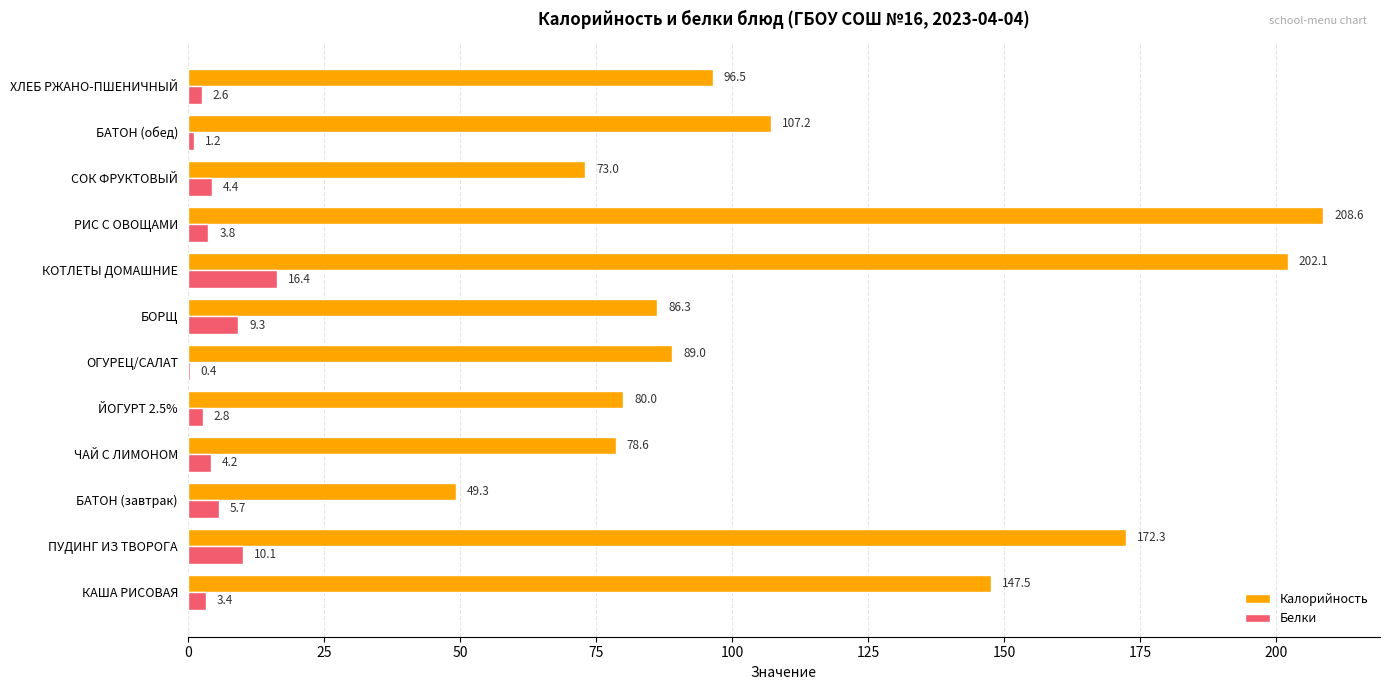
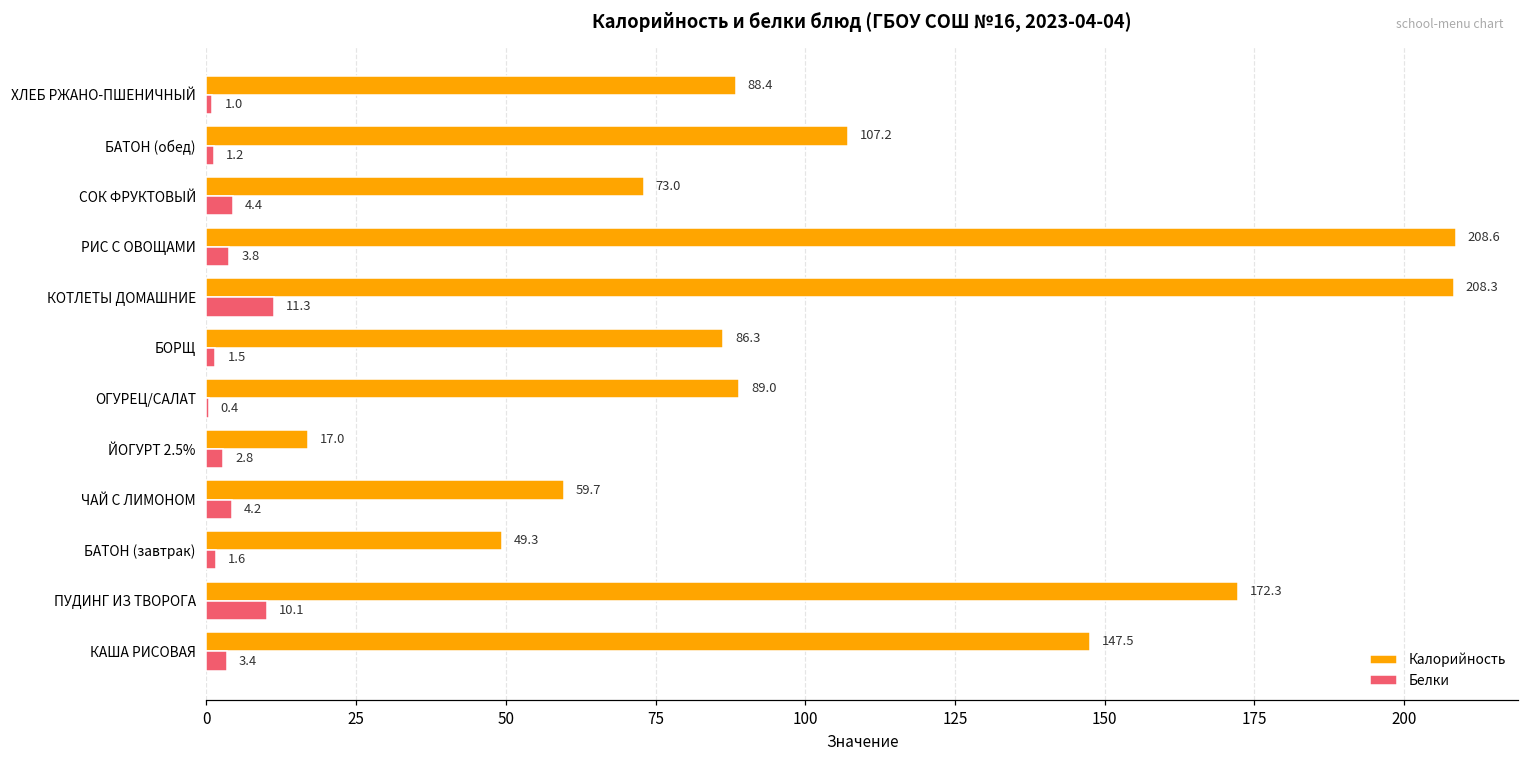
  {
    "Калорийность": {
-     "ХЛЕБ РЖАНО-ПШЕНИЧНЫЙ": 96.5,
+     "ХЛЕБ РЖАНО-ПШЕНИЧНЫЙ": 88.4,
      "БАТОН (обед)": 107.2,
      "СОК ФРУКТОВЫЙ": 73.0,
      "РИС С ОВОЩАМИ": 208.6,
-     "КОТЛЕТЫ ДОМАШНИЕ": 202.1,
+     "КОТЛЕТЫ ДОМАШНИЕ": 208.3,
      "БОРЩ": 86.3,
      "ОГУРЕЦ/САЛАТ": 89.0,
-     "ЙОГУРТ 2.5%": 80.0,
-     "ЧАЙ С ЛИМОНОМ": 78.6,
+     "ЙОГУРТ 2.5%": 17.0,
+     "ЧАЙ С ЛИМОНОМ": 59.7,
      "БАТОН (завтрак)": 49.3,
      "ПУДИНГ ИЗ ТВОРОГА": 172.3,
      "КАША РИСОВАЯ": 147.5
    },
    "Белки": {
-     "ХЛЕБ РЖАНО-ПШЕНИЧНЫЙ": 2.6,
+     "ХЛЕБ РЖАНО-ПШЕНИЧНЫЙ": 1.0,
      "БАТОН (обед)": 1.2,
      "СОК ФРУКТОВЫЙ": 4.4,
      "РИС С ОВОЩАМИ": 3.8,
-     "КОТЛЕТЫ ДОМАШНИЕ": 16.4,
-     "БОРЩ": 9.3,
+     "КОТЛЕТЫ ДОМАШНИЕ": 11.3,
+     "БОРЩ": 1.5,
      "ОГУРЕЦ/САЛАТ": 0.4,
      "ЙОГУРТ 2.5%": 2.8,
      "ЧАЙ С ЛИМОНОМ": 4.2,
-     "БАТОН (завтрак)": 5.7,
+     "БАТОН (завтрак)": 1.6,
      "ПУДИНГ ИЗ ТВОРОГА": 10.1,
      "КАША РИСОВАЯ": 3.4
    }
  }
